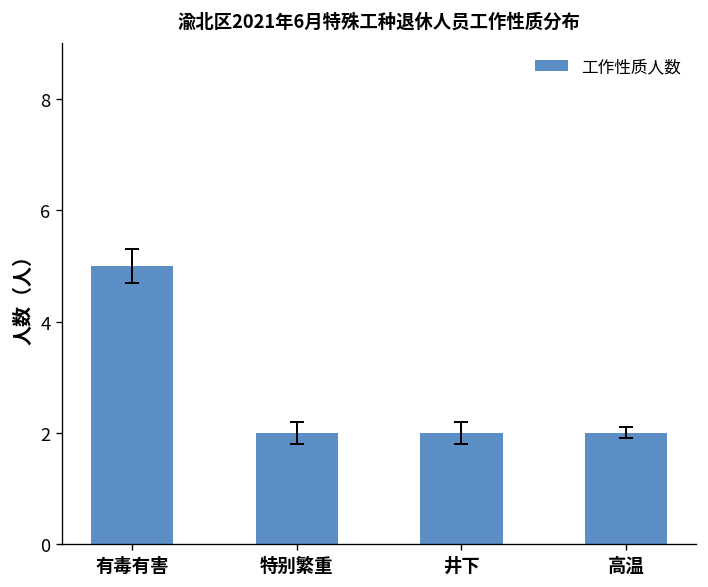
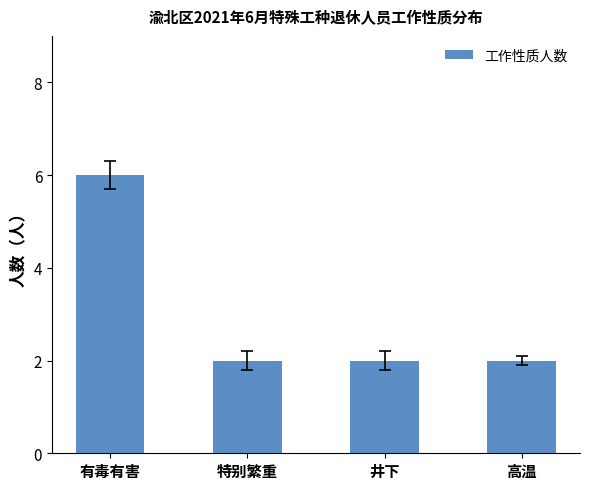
  {
    "工作性质人数": {
-     "有毒有害": 5,
+     "有毒有害": 6,
      "特别繁重": 2,
      "井下": 2,
      "高温": 2
    }
  }
